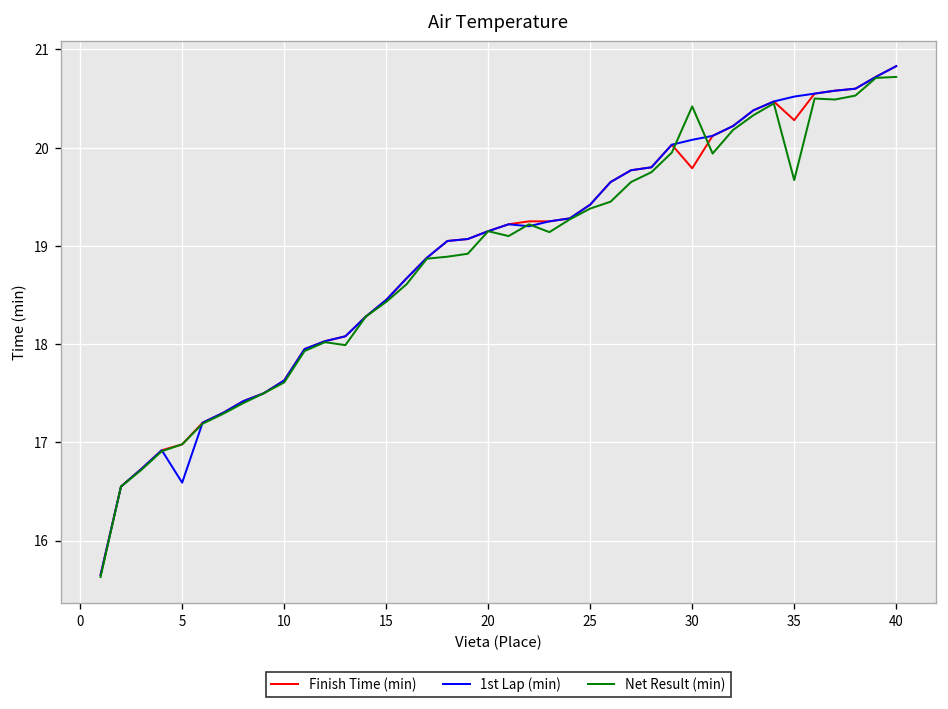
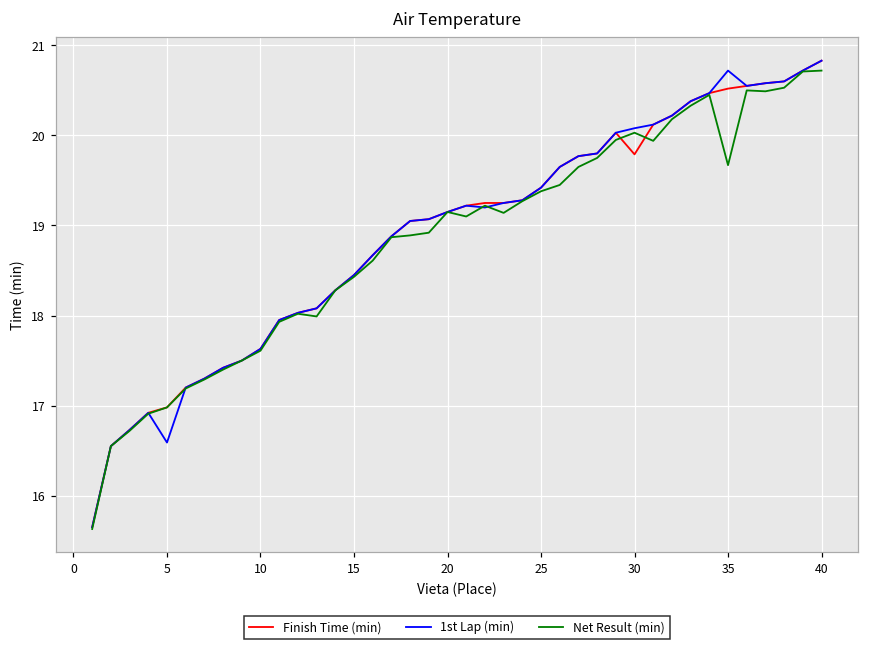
  {
    "Finish Time (min)": {
      "30": 19.8,
-     "35": 20.3
+     "35": 20.5
    },
    "1st Lap (min)": {
      "5": 16.6,
      "30": 20.1,
-     "35": 20.5
+     "35": 20.7
    },
    "Net Result (min)": {
      "25": 19.4,
-     "30": 20.4,
+     "30": 20.0,
      "35": 19.7,
      "40": 20.7
    }
  }
